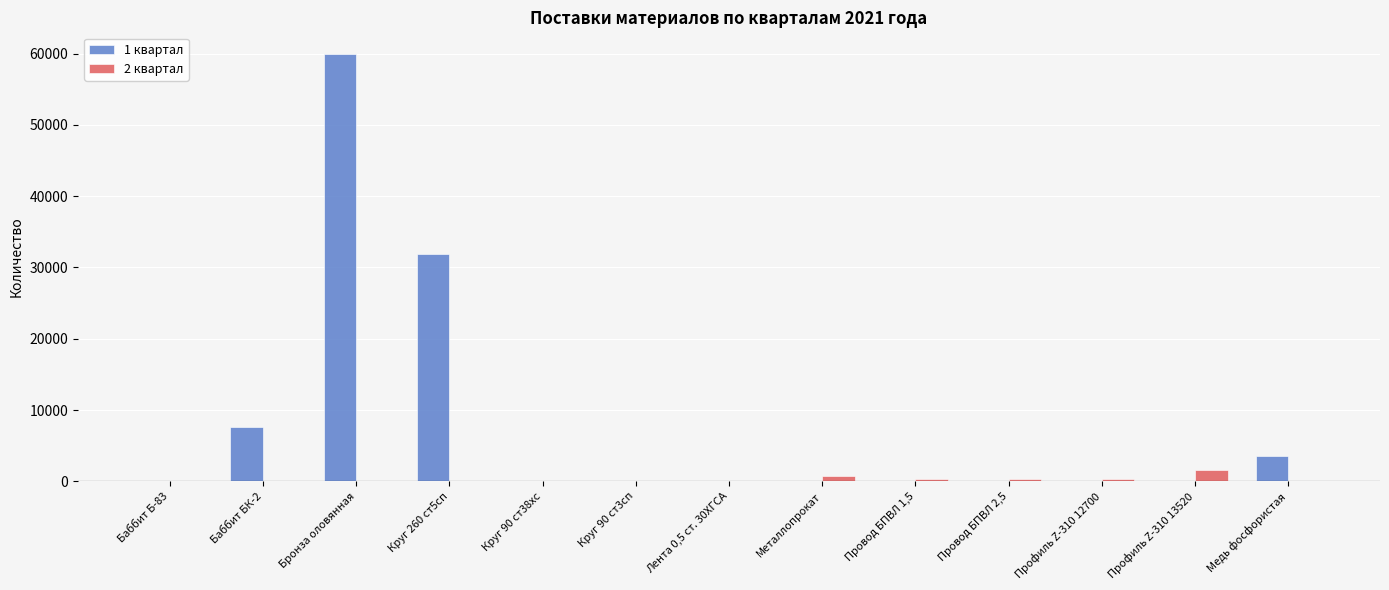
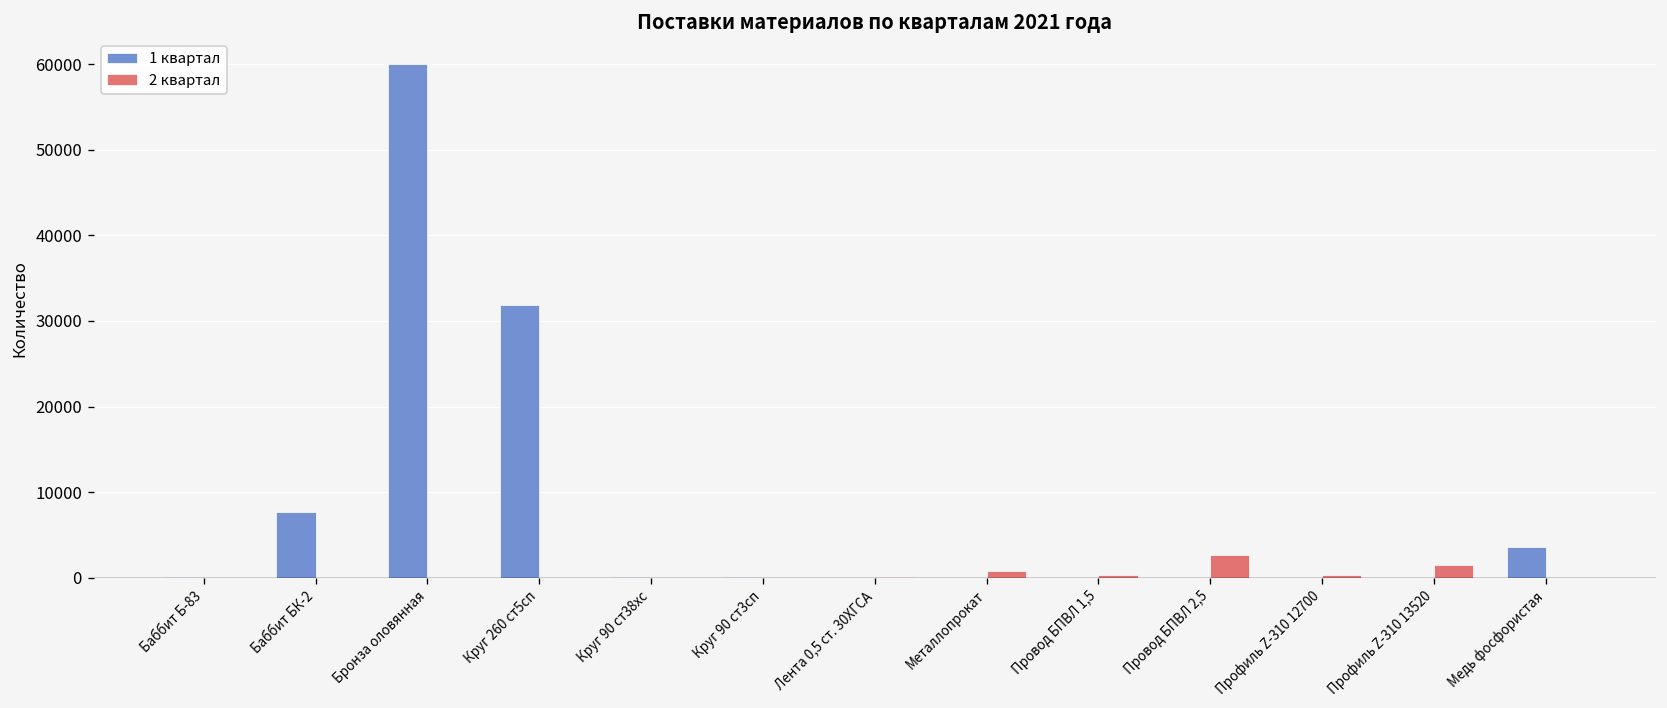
  {
    "1 квартал": {
      "Баббит БК-2": 8000,
      "Бронза оловянная": 60000,
      "Круг 260 ст5сп": 32000,
      "Лента 0,5 ст. 30ХГСА": 0,
      "Металлопрокат": 0,
      "Провод БПВЛ 1,5": 0,
      "Провод БПВЛ 2,5": 0,
      "Профиль Z-310 12700": 0,
      "Профиль Z-310 13520": 0,
      "Медь фосфористая": 4000
    },
    "2 квартал": {
      "Баббит Б-83": 0,
      "Баббит БК-2": 0,
      "Бронза оловянная": 0,
      "Круг 260 ст5сп": 0,
      "Круг 90 ст38хс": 0,
      "Круг 90 ст3сп": 0,
      "Металлопрокат": 1000,
-     "Провод БПВЛ 2,5": 0,
+     "Провод БПВЛ 2,5": 3000,
      "Профиль Z-310 13520": 2000,
      "Медь фосфористая": 0
    }
  }
